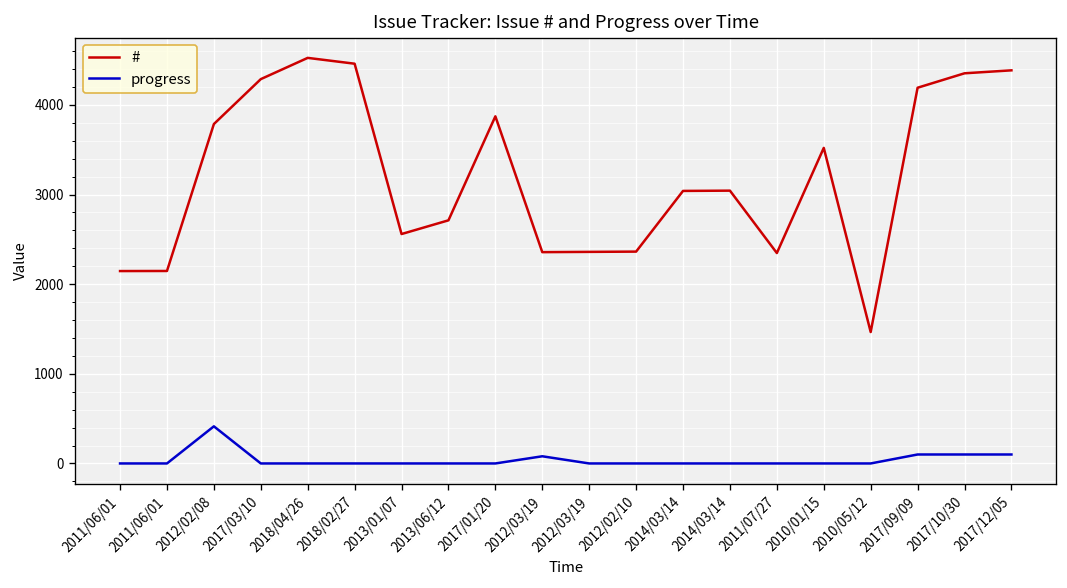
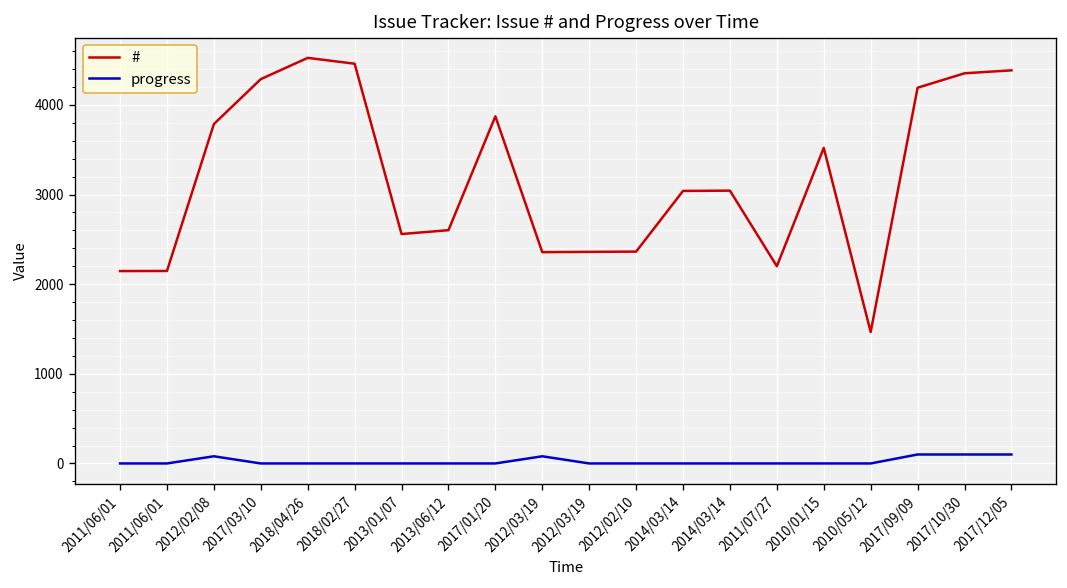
  {
    "#": {
      "2012/02/08": 3800,
      "2017/03/10": 4300,
      "2018/04/26": 4500,
      "2018/02/27": 4500,
      "2013/01/07": 2600,
-     "2013/06/12": 2700,
+     "2013/06/12": 2600,
      "2017/01/20": 3900,
      "2012/02/10": 2400,
-     "2011/07/27": 2300,
+     "2011/07/27": 2200,
      "2010/01/15": 3500,
      "2010/05/12": 1500,
      "2017/09/09": 4200,
      "2017/10/30": 4400,
      "2017/12/05": 4400
    },
    "progress": {
-     "2012/02/08": 400,
+     "2012/02/08": 100,
      "2017/03/10": 0,
      "2018/04/26": 0,
      "2018/02/27": 0,
      "2013/01/07": 0,
      "2013/06/12": 0,
      "2017/01/20": 0,
      "2012/02/10": 0,
      "2011/07/27": 0,
      "2010/01/15": 0,
      "2010/05/12": 0,
      "2017/09/09": 100,
      "2017/10/30": 100,
      "2017/12/05": 100
    }
  }
